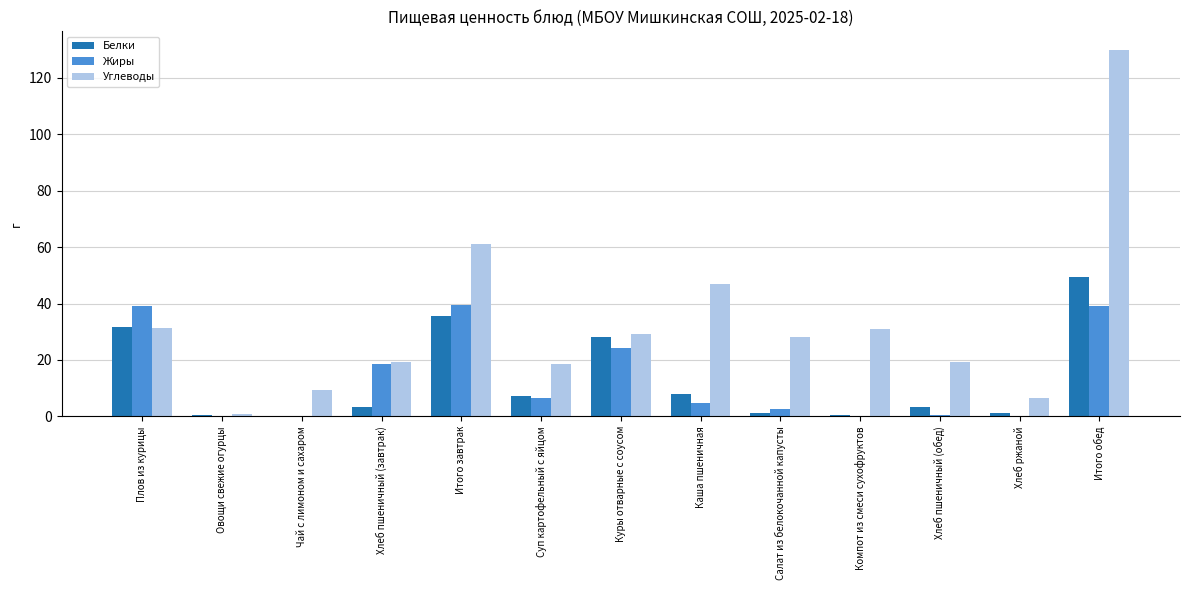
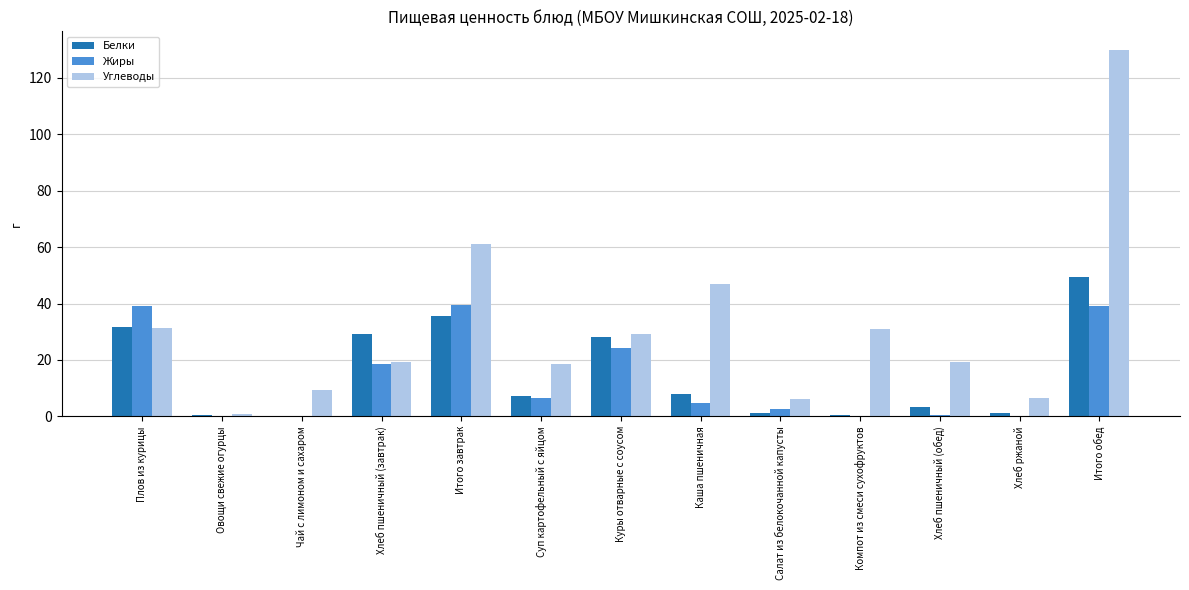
  {
    "Белки": {
      "Плов из курицы": 32,
-     "Хлеб пшеничный (завтрак)": 3,
+     "Хлеб пшеничный (завтрак)": 29,
      "Итого завтрак": 36,
      "Суп картофельный с яйцом": 7,
      "Куры отварные с соусом": 28,
      "Каша пшеничная": 8,
      "Салат из белокочанной капусты": 1,
      "Хлеб пшеничный (обед)": 3,
      "Хлеб ржаной": 1,
      "Итого обед": 50
    },
    "Жиры": {
      "Плов из курицы": 39,
      "Чай с лимоном и сахаром": 0,
      "Хлеб пшеничный (завтрак)": 19,
      "Итого завтрак": 40,
      "Суп картофельный с яйцом": 7,
      "Куры отварные с соусом": 24,
      "Каша пшеничная": 5,
      "Салат из белокочанной капусты": 3,
      "Итого обед": 39
    },
    "Углеводы": {
      "Плов из курицы": 32,
      "Овощи свежие огурцы": 1,
      "Чай с лимоном и сахаром": 9,
      "Хлеб пшеничный (завтрак)": 19,
      "Итого завтрак": 61,
      "Суп картофельный с яйцом": 19,
      "Куры отварные с соусом": 29,
      "Каша пшеничная": 47,
-     "Салат из белокочанной капусты": 28,
+     "Салат из белокочанной капусты": 6,
      "Компот из смеси сухофруктов": 31,
      "Хлеб пшеничный (обед)": 19,
      "Хлеб ржаной": 7,
      "Итого обед": 130
    }
  }
